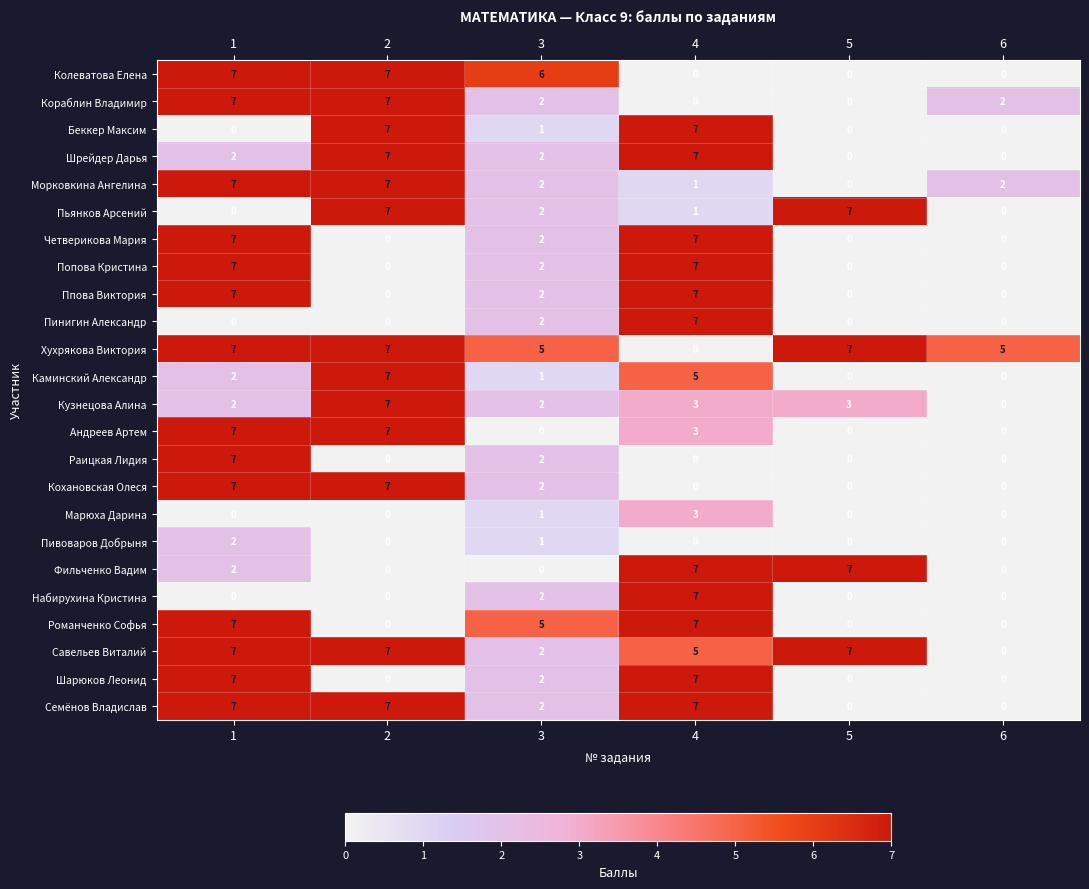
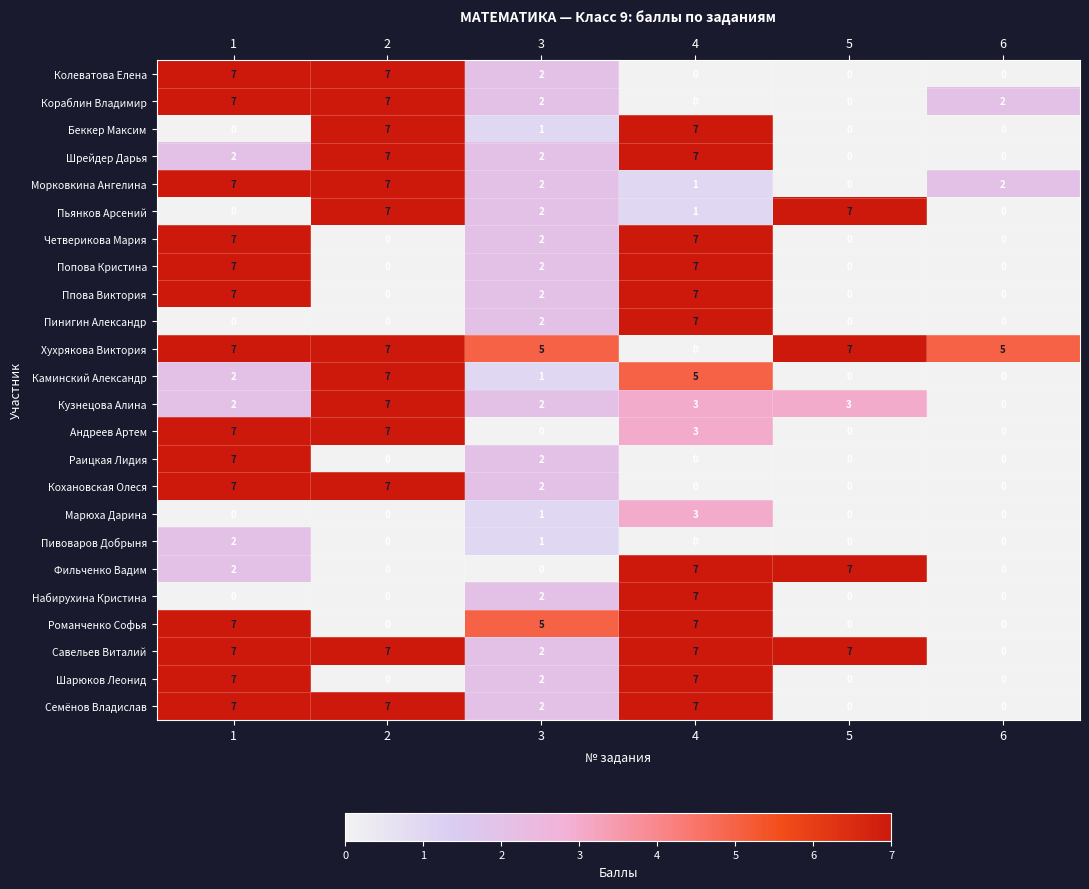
  {
    "Колеватова Елена": {
      "1": 7,
      "2": 7,
-     "3": 6
+     "3": 2
    },
    "Кораблин Владимир": {
      "1": 7,
      "2": 7,
      "3": 2,
      "6": 2
    },
    "Беккер Максим": {
      "2": 7,
      "4": 7
    },
    "Шрейдер Дарья": {
      "1": 2,
      "2": 7,
      "3": 2,
      "4": 7
    },
    "Морковкина Ангелина": {
      "1": 7,
      "2": 7,
      "3": 2,
      "6": 2
    },
    "Пьянков Арсений": {
      "2": 7,
      "3": 2,
      "5": 7
    },
    "Четверикова Мария": {
      "1": 7,
      "3": 2,
      "4": 7
    },
    "Попова Кристина": {
      "1": 7,
      "3": 2,
      "4": 7
    },
    "Ппова Виктория": {
      "1": 7,
      "3": 2,
      "4": 7
    },
    "Пинигин Александр": {
      "3": 2,
      "4": 7
    },
    "Хухрякова Виктория": {
      "1": 7,
      "2": 7,
      "3": 5,
      "5": 7,
      "6": 5
    },
    "Каминский Александр": {
      "1": 2,
      "2": 7,
      "4": 5
    },
    "Кузнецова Алина": {
      "1": 2,
      "2": 7,
      "3": 2,
      "4": 3,
      "5": 3
    },
    "Андреев Артем": {
      "1": 7,
      "2": 7,
      "4": 3
    },
    "Раицкая Лидия": {
      "1": 7,
      "3": 2
    },
    "Кохановская Олеся": {
      "1": 7,
      "2": 7,
      "3": 2
    },
    "Марюха Дарина": {
      "4": 3
    },
    "Пивоваров Добрыня": {
      "1": 2
    },
    "Фильченко Вадим": {
      "1": 2,
      "4": 7,
      "5": 7
    },
    "Набирухина Кристина": {
      "3": 2,
      "4": 7
    },
    "Романченко Софья": {
      "1": 7,
      "3": 5,
      "4": 7
    },
    "Савельев Виталий": {
      "1": 7,
      "2": 7,
      "3": 2,
-     "4": 5,
+     "4": 7,
      "5": 7
    },
    "Шарюков Леонид": {
      "1": 7,
      "3": 2,
      "4": 7
    },
    "Семёнов Владислав": {
      "1": 7,
      "2": 7,
      "3": 2,
      "4": 7
    }
  }
